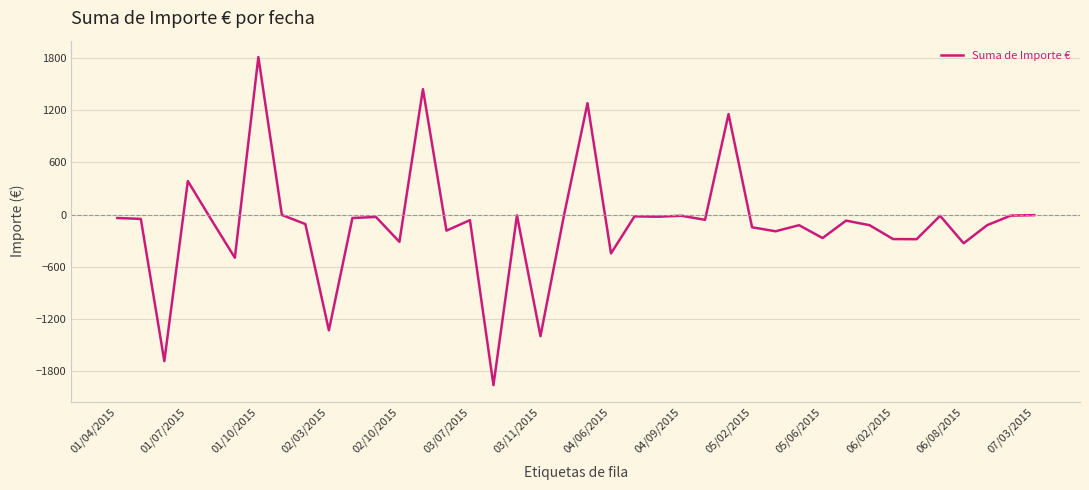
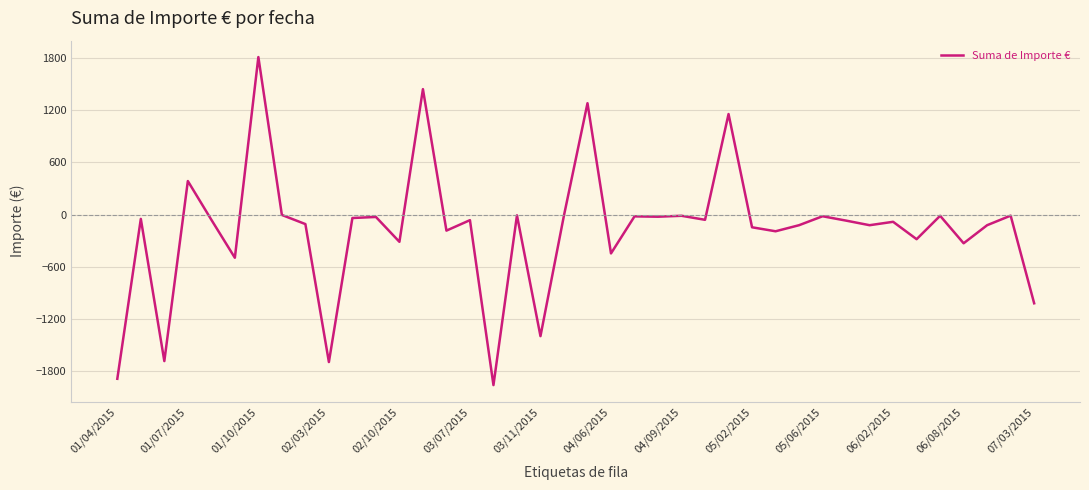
  {
-   "01/04/2015": 0,
+   "01/04/2015": -1900,
    "01/07/2015": 400,
    "01/10/2015": 1800,
-   "02/03/2015": -1300,
+   "02/03/2015": -1700,
    "02/10/2015": -300,
    "03/07/2015": -100,
    "03/11/2015": -1400,
    "04/06/2015": -400,
    "04/09/2015": 0,
    "05/02/2015": -100,
-   "05/06/2015": -300,
-   "06/02/2015": -300,
+   "05/06/2015": 0,
+   "06/02/2015": -100,
    "06/08/2015": -300,
-   "07/03/2015": 0
+   "07/03/2015": -1000
  }
